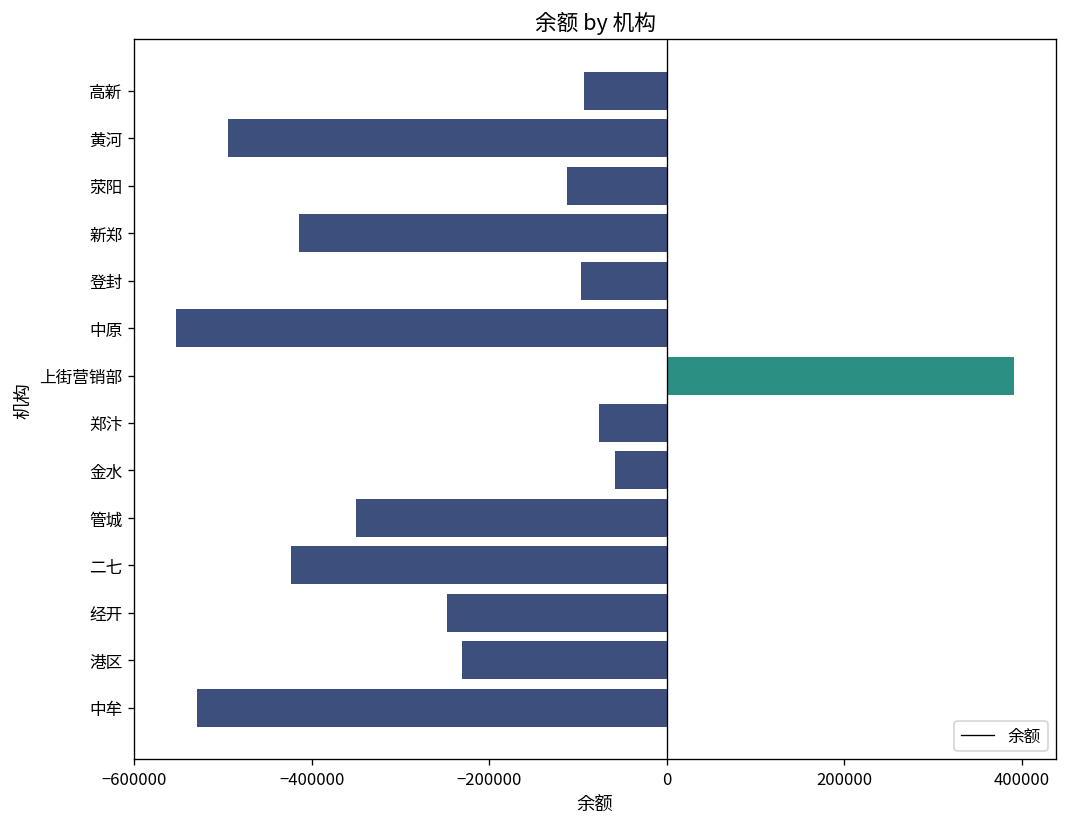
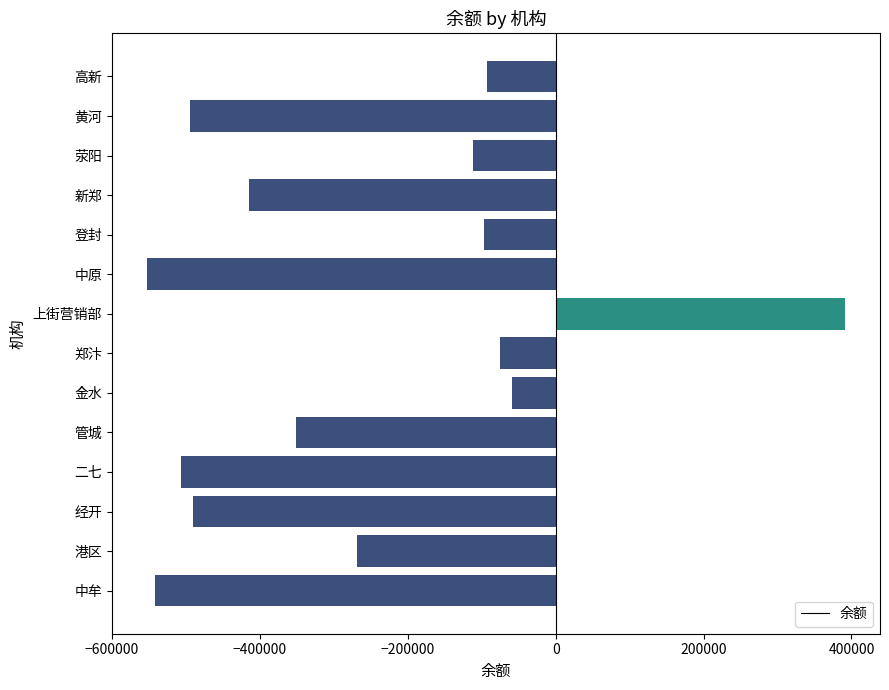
  {
    "高新": -90000,
    "黄河": -490000,
    "荥阳": -110000,
    "新郑": -410000,
    "登封": -100000,
    "中原": -550000,
    "上街营销部": 390000,
    "郑汴": -80000,
    "金水": -60000,
    "管城": -350000,
-   "二七": -420000,
-   "经开": -250000,
-   "港区": -230000,
-   "中牟": -530000
+   "二七": -510000,
+   "经开": -490000,
+   "港区": -270000,
+   "中牟": -540000
  }
